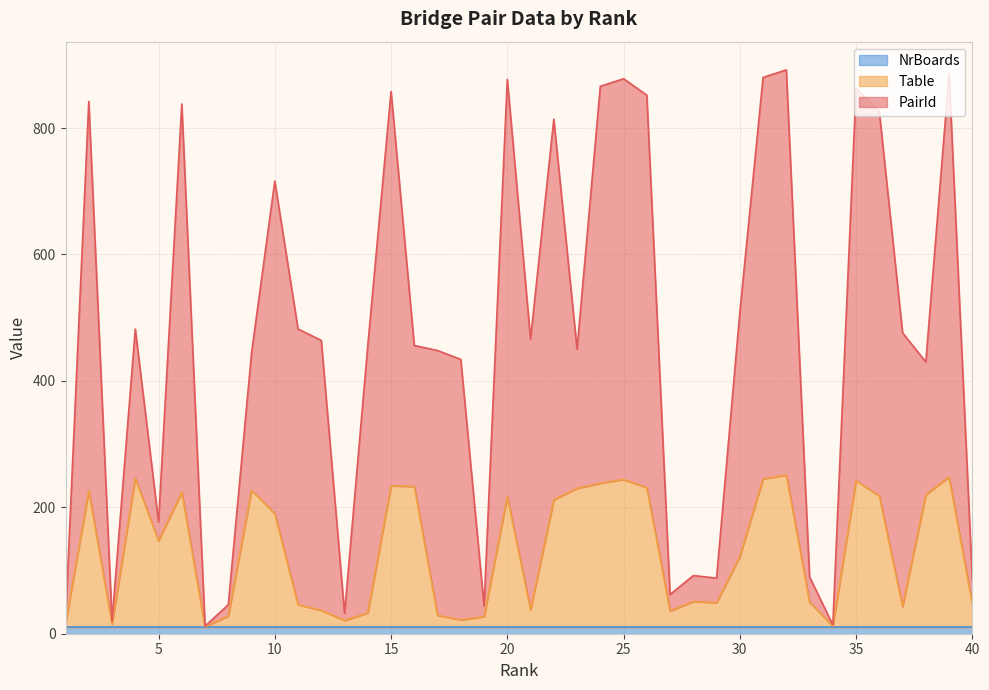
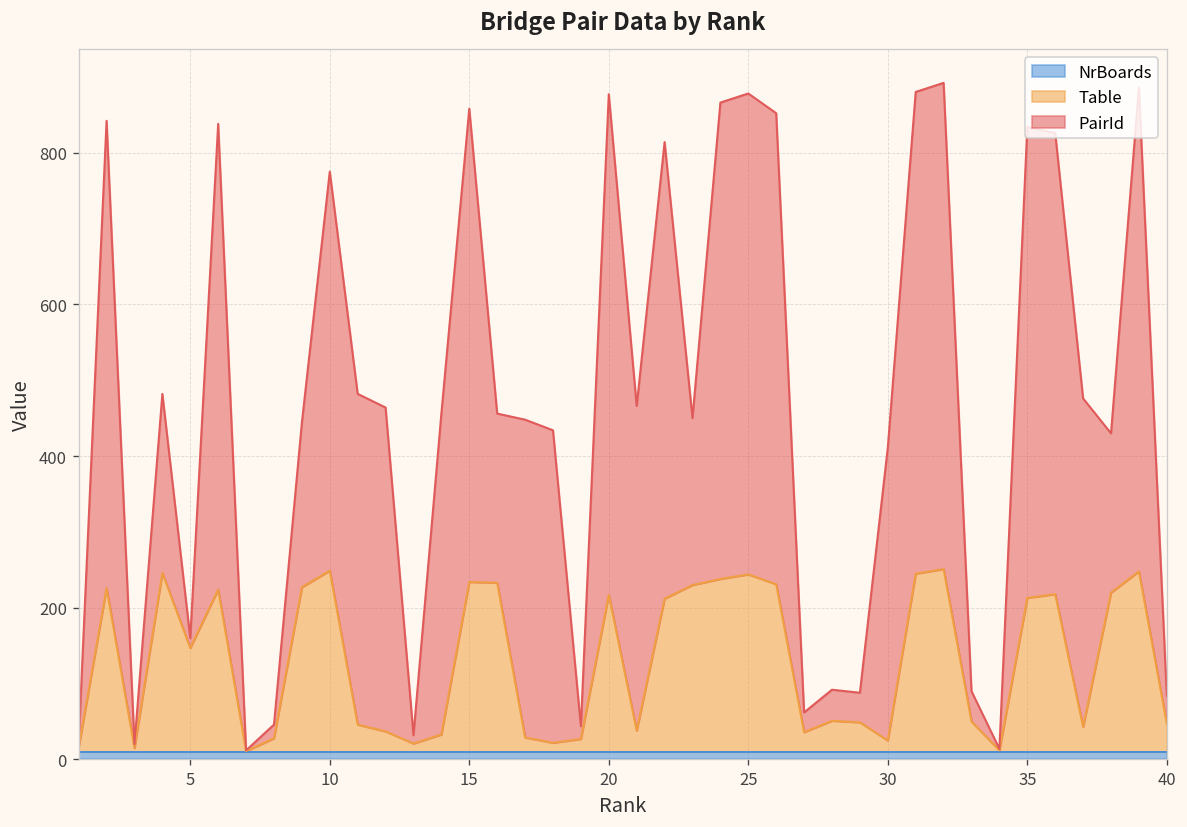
  {
    "NrBoards": {
      "5": 10,
      "10": 10,
      "15": 10,
      "20": 10,
      "25": 10,
      "30": 10,
      "35": 10,
      "40": 10
    },
    "Table": {
-     "10": 190,
-     "30": 120,
-     "35": 240
+     "10": 250,
+     "30": 30,
+     "35": 210
    },
    "PairId": {
-     "5": 30,
+     "5": 10,
      "10": 530,
      "30": 390
    }
  }
